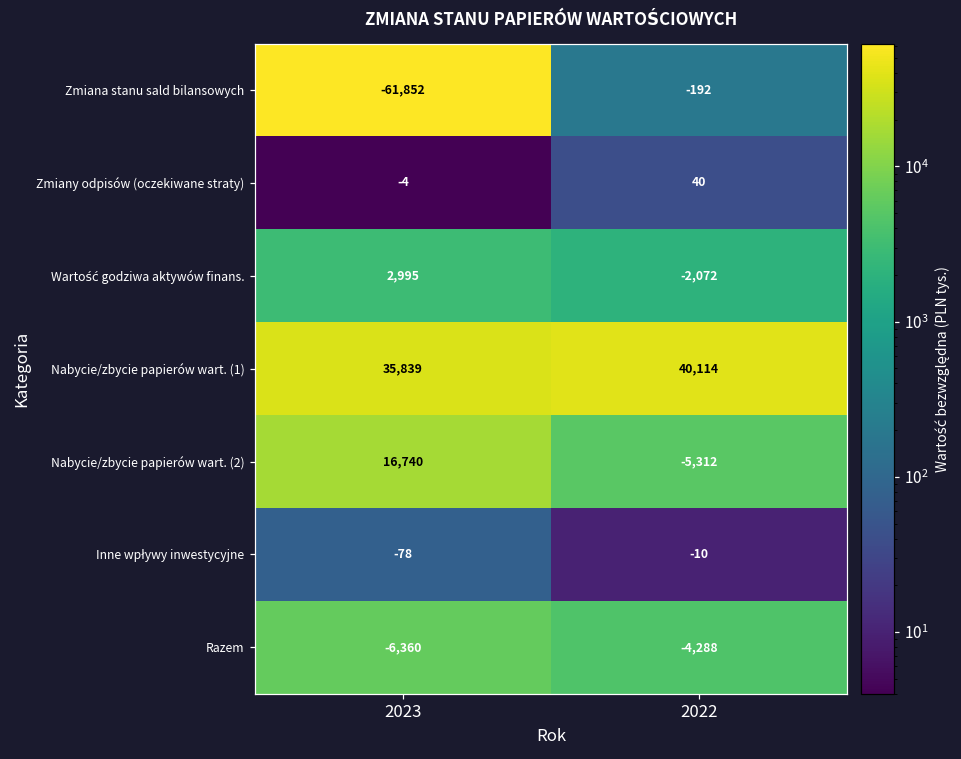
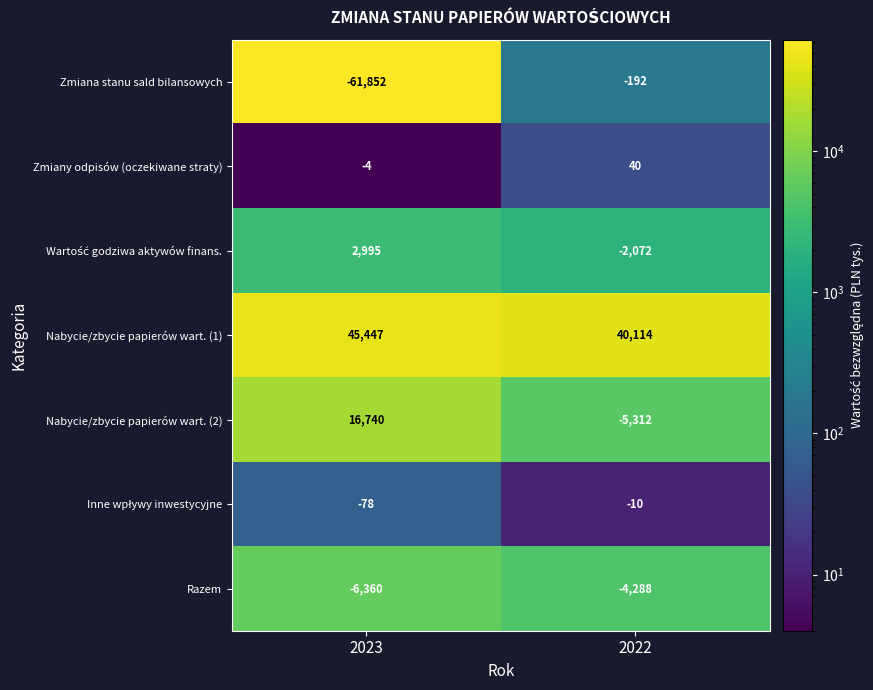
  {
    "Zmiana stanu sald bilansowych": {
      "2023": "-61,852",
      "2022": "-192"
    },
    "Zmiany odpisów (oczekiwane straty)": {
      "2023": "-4",
      "2022": "40"
    },
    "Wartość godziwa aktywów finans.": {
      "2023": "2,995",
      "2022": "-2,072"
    },
    "Nabycie/zbycie papierów wart. (1)": {
-     "2023": "35,839",
+     "2023": "45,447",
      "2022": "40,114"
    },
    "Nabycie/zbycie papierów wart. (2)": {
      "2023": "16,740",
      "2022": "-5,312"
    },
    "Inne wpływy inwestycyjne": {
      "2023": "-78",
      "2022": "-10"
    },
    "Razem": {
      "2023": "-6,360",
      "2022": "-4,288"
    }
  }
